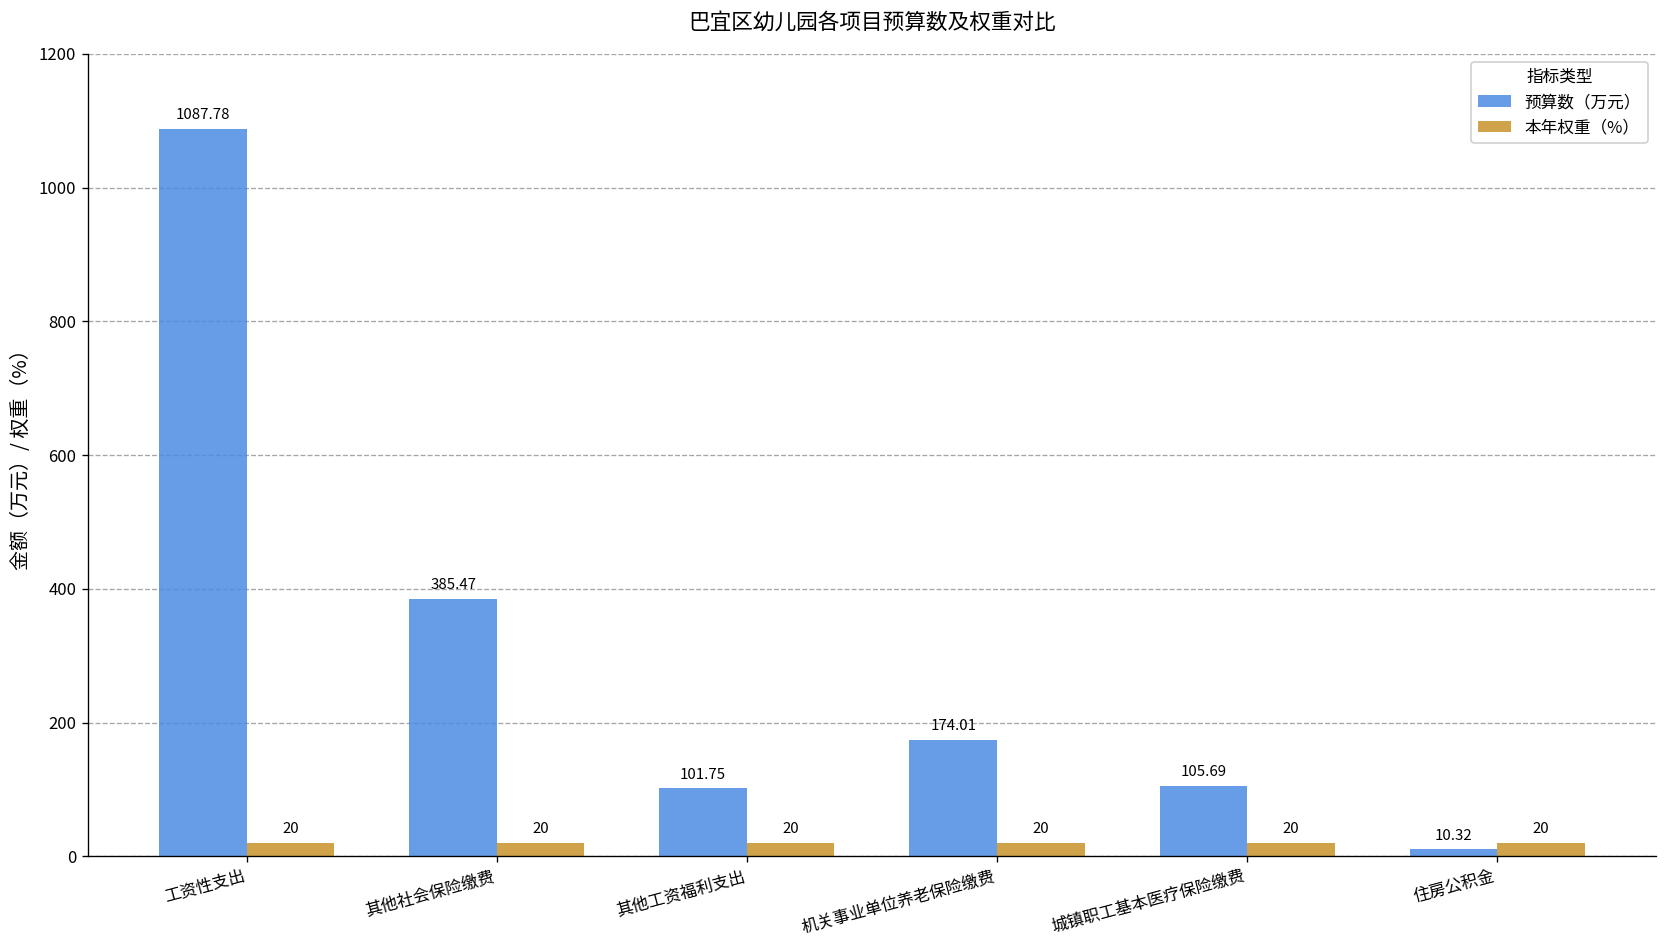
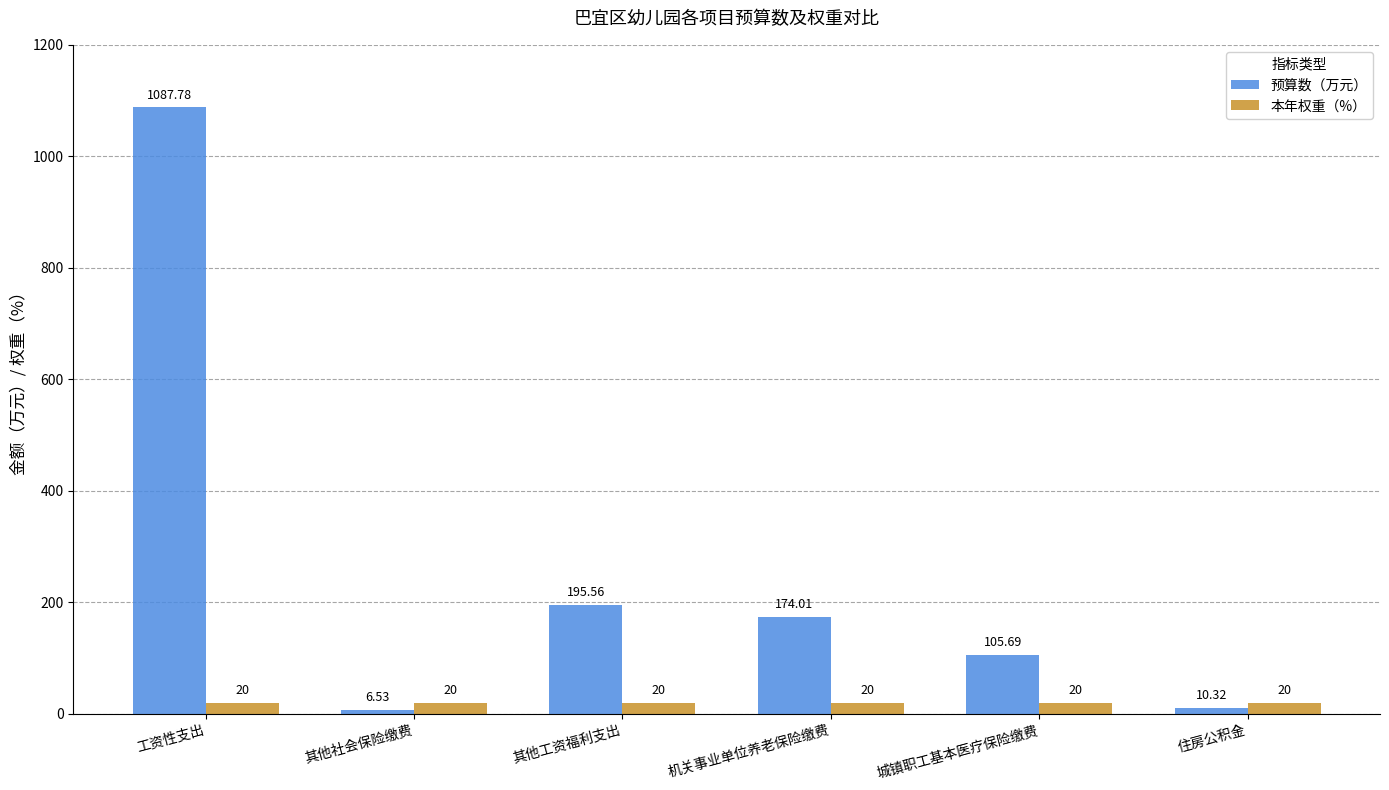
  {
    "预算数（万元）": {
      "工资性支出": 1087.78,
-     "其他社会保险缴费": 385.47,
-     "其他工资福利支出": 101.75,
+     "其他社会保险缴费": 6.53,
+     "其他工资福利支出": 195.56,
      "机关事业单位养老保险缴费": 174.01,
      "城镇职工基本医疗保险缴费": 105.69,
      "住房公积金": 10.32
    },
    "本年权重（%）": {
      "工资性支出": 20,
      "其他社会保险缴费": 20,
      "其他工资福利支出": 20,
      "机关事业单位养老保险缴费": 20,
      "城镇职工基本医疗保险缴费": 20,
      "住房公积金": 20
    }
  }
